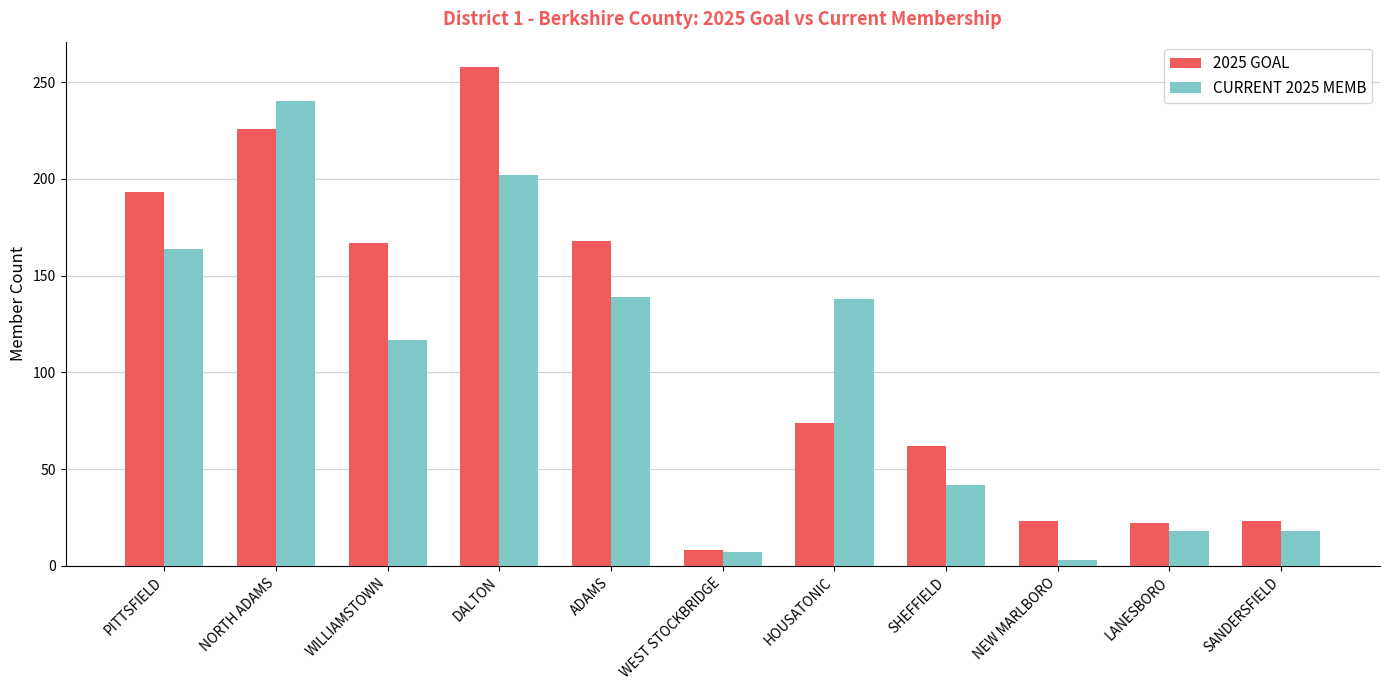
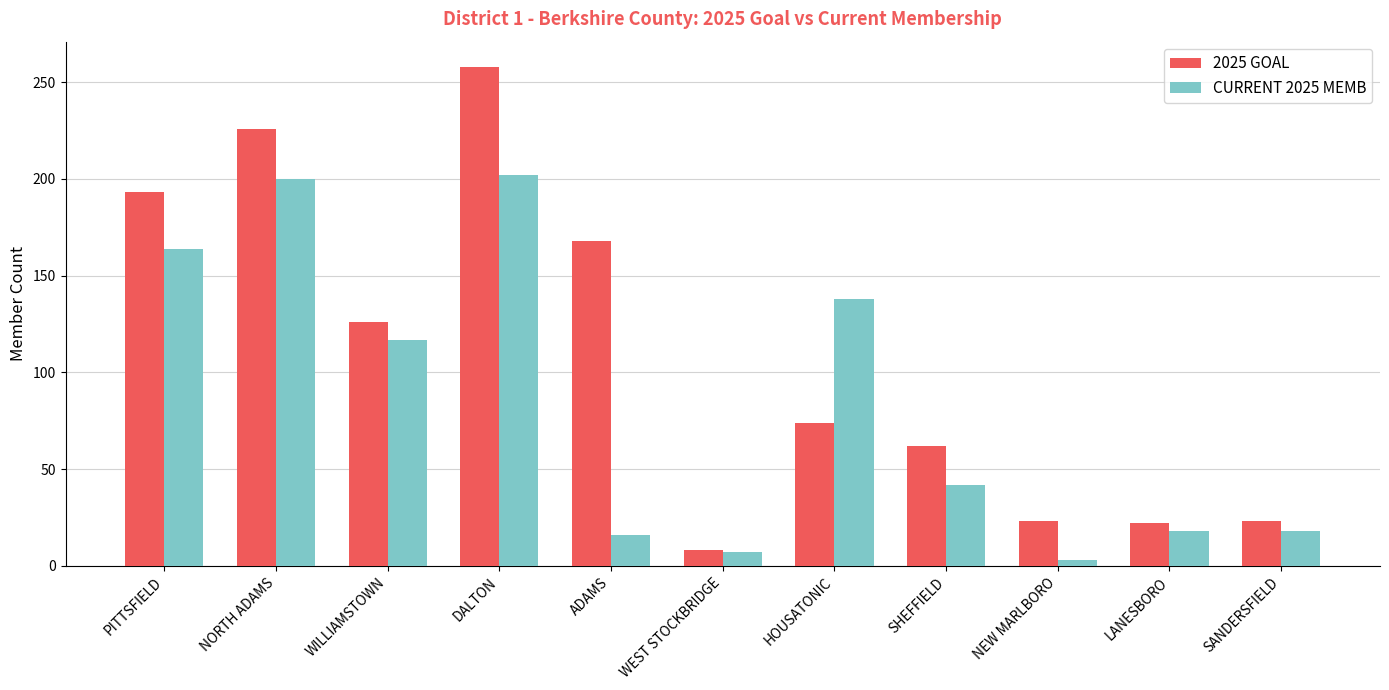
  {
    "2025 GOAL": {
      "PITTSFIELD": 193,
      "NORTH ADAMS": 226,
-     "WILLIAMSTOWN": 167,
+     "WILLIAMSTOWN": 126,
      "DALTON": 258,
      "ADAMS": 168,
      "WEST STOCKBRIDGE": 8,
      "HOUSATONIC": 74,
      "SHEFFIELD": 62,
      "NEW MARLBORO": 23,
      "LANESBORO": 22,
      "SANDERSFIELD": 23
    },
    "CURRENT 2025 MEMB": {
      "PITTSFIELD": 164,
-     "NORTH ADAMS": 240,
+     "NORTH ADAMS": 200,
      "WILLIAMSTOWN": 117,
      "DALTON": 202,
-     "ADAMS": 139,
+     "ADAMS": 16,
      "WEST STOCKBRIDGE": 7,
      "HOUSATONIC": 138,
      "SHEFFIELD": 42,
      "NEW MARLBORO": 3,
      "LANESBORO": 18,
      "SANDERSFIELD": 18
    }
  }
